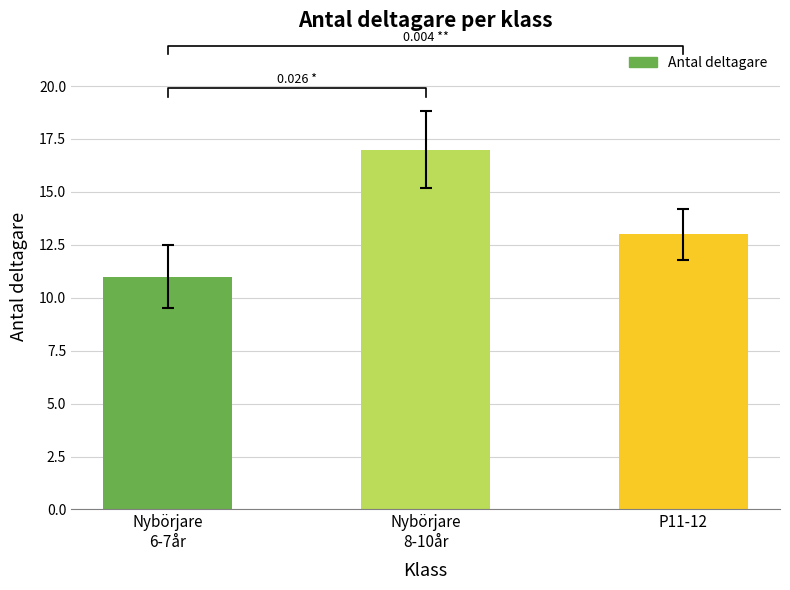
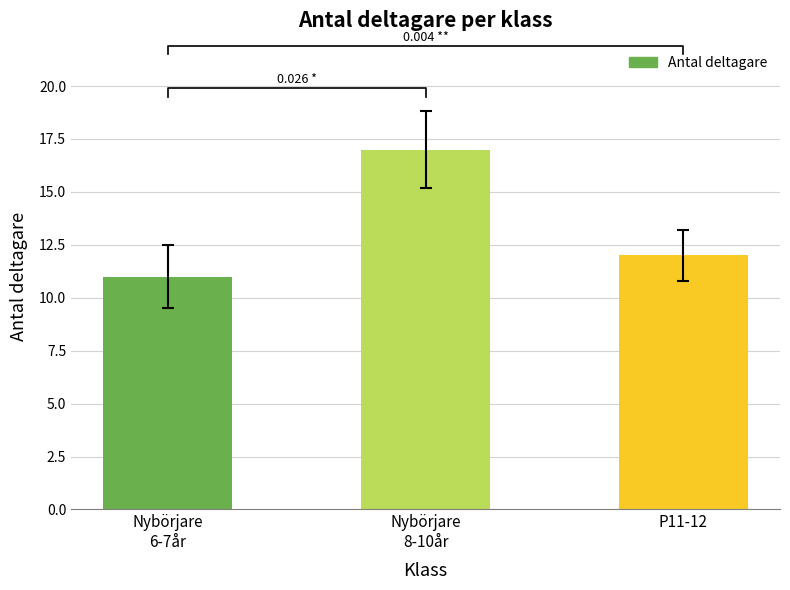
  {
    "Antal deltagare": {
      "Nybörjare 6-7år": 11,
      "Nybörjare 8-10år": 17,
-     "P11-12": 13
+     "P11-12": 12
    }
  }
